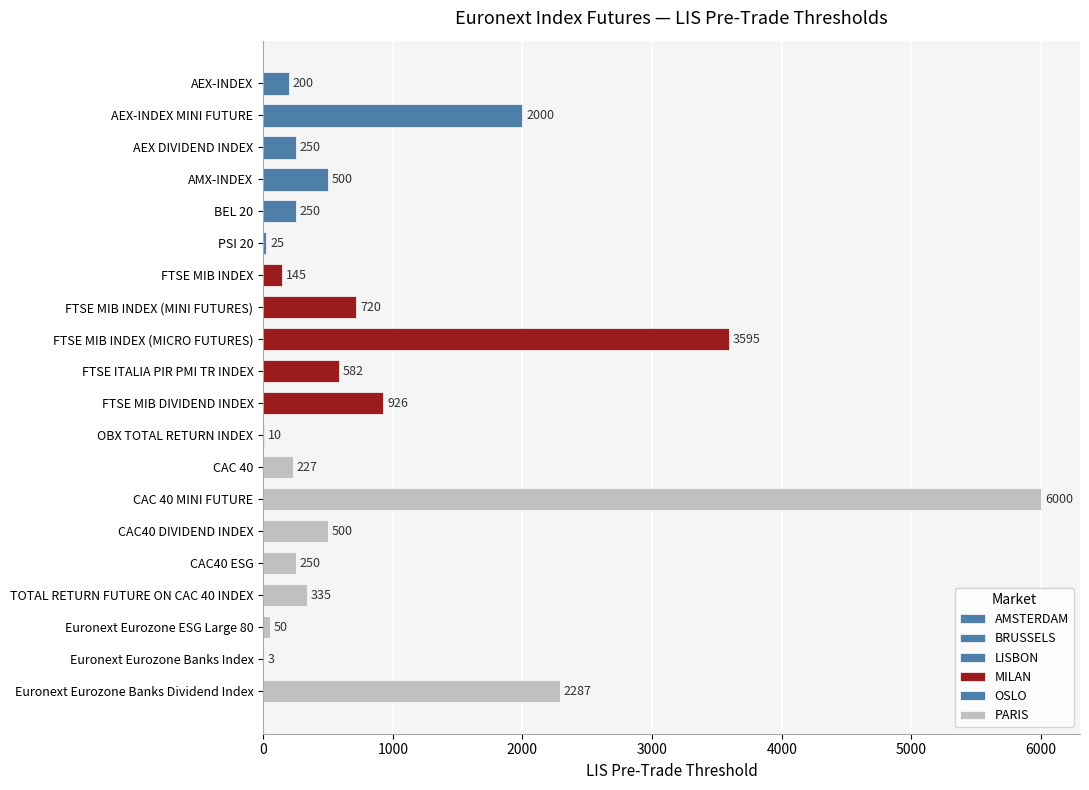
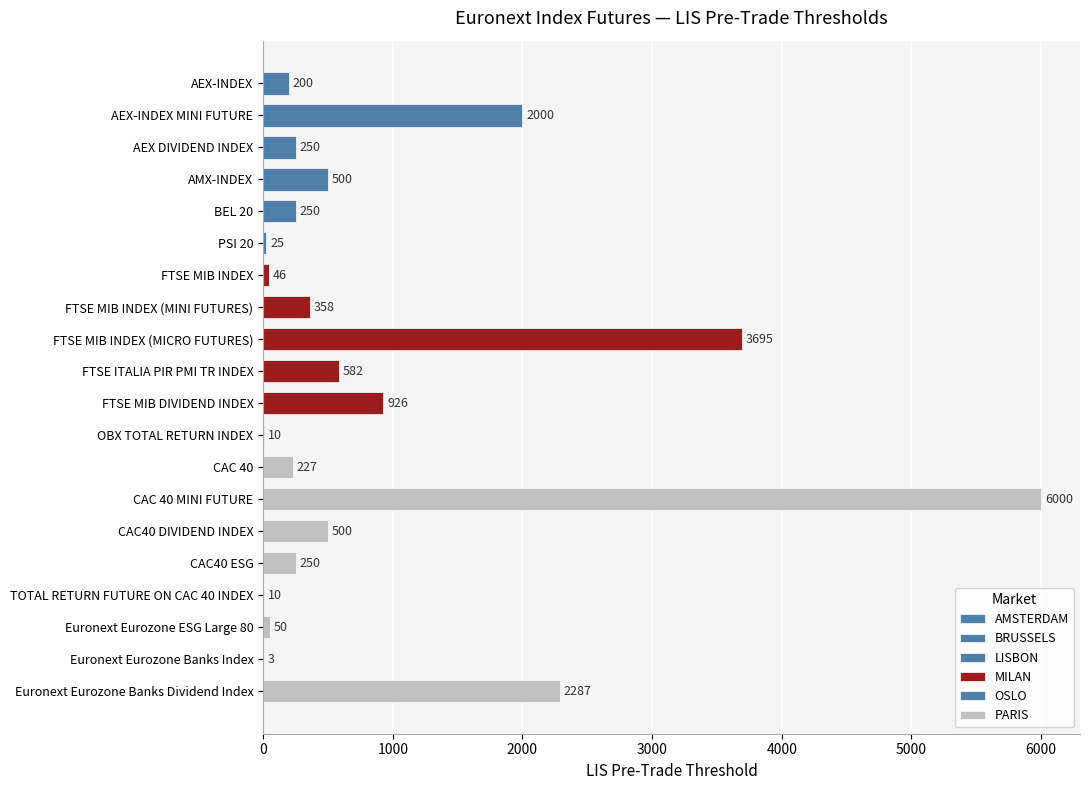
  {
    "MILAN": {
-     "FTSE MIB INDEX": 145,
-     "FTSE MIB INDEX (MINI FUTURES)": 720,
-     "FTSE MIB INDEX (MICRO FUTURES)": 3595,
+     "FTSE MIB INDEX": 46,
+     "FTSE MIB INDEX (MINI FUTURES)": 358,
+     "FTSE MIB INDEX (MICRO FUTURES)": 3695,
      "FTSE ITALIA PIR PMI TR INDEX": 582,
      "FTSE MIB DIVIDEND INDEX": 926
    },
    "PARIS": {
      "CAC 40": 227,
      "CAC 40 MINI FUTURE": 6000,
      "CAC40 DIVIDEND INDEX": 500,
      "CAC40 ESG": 250,
-     "TOTAL RETURN FUTURE ON CAC 40 INDEX": 335,
+     "TOTAL RETURN FUTURE ON CAC 40 INDEX": 10,
      "Euronext Eurozone ESG Large 80": 50,
      "Euronext Eurozone Banks Index": 3,
      "Euronext Eurozone Banks Dividend Index": 2287
    }
  }
